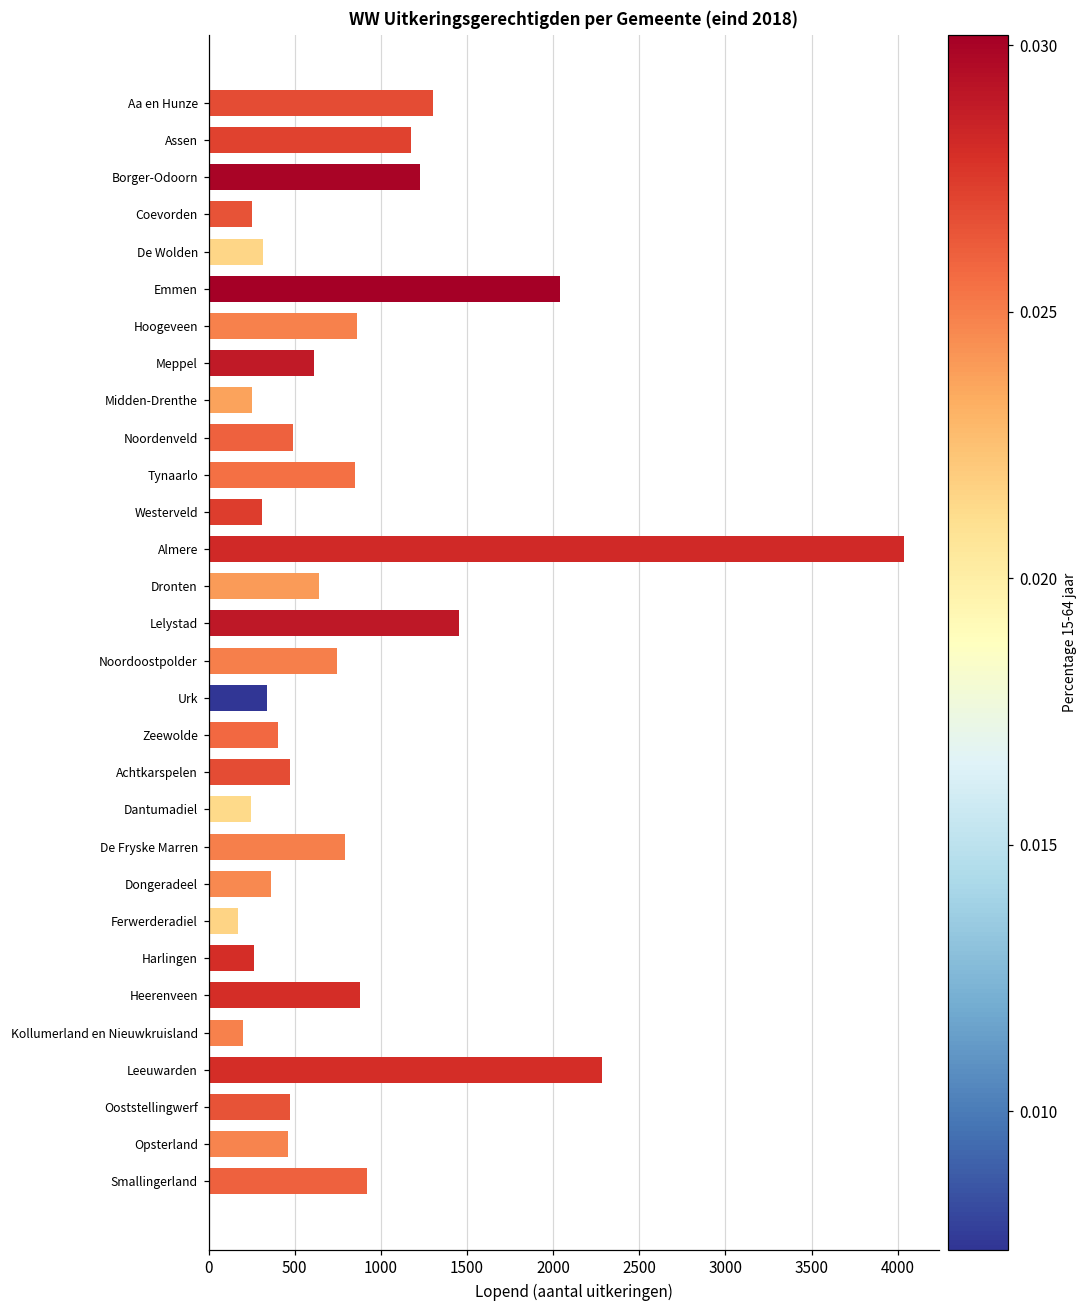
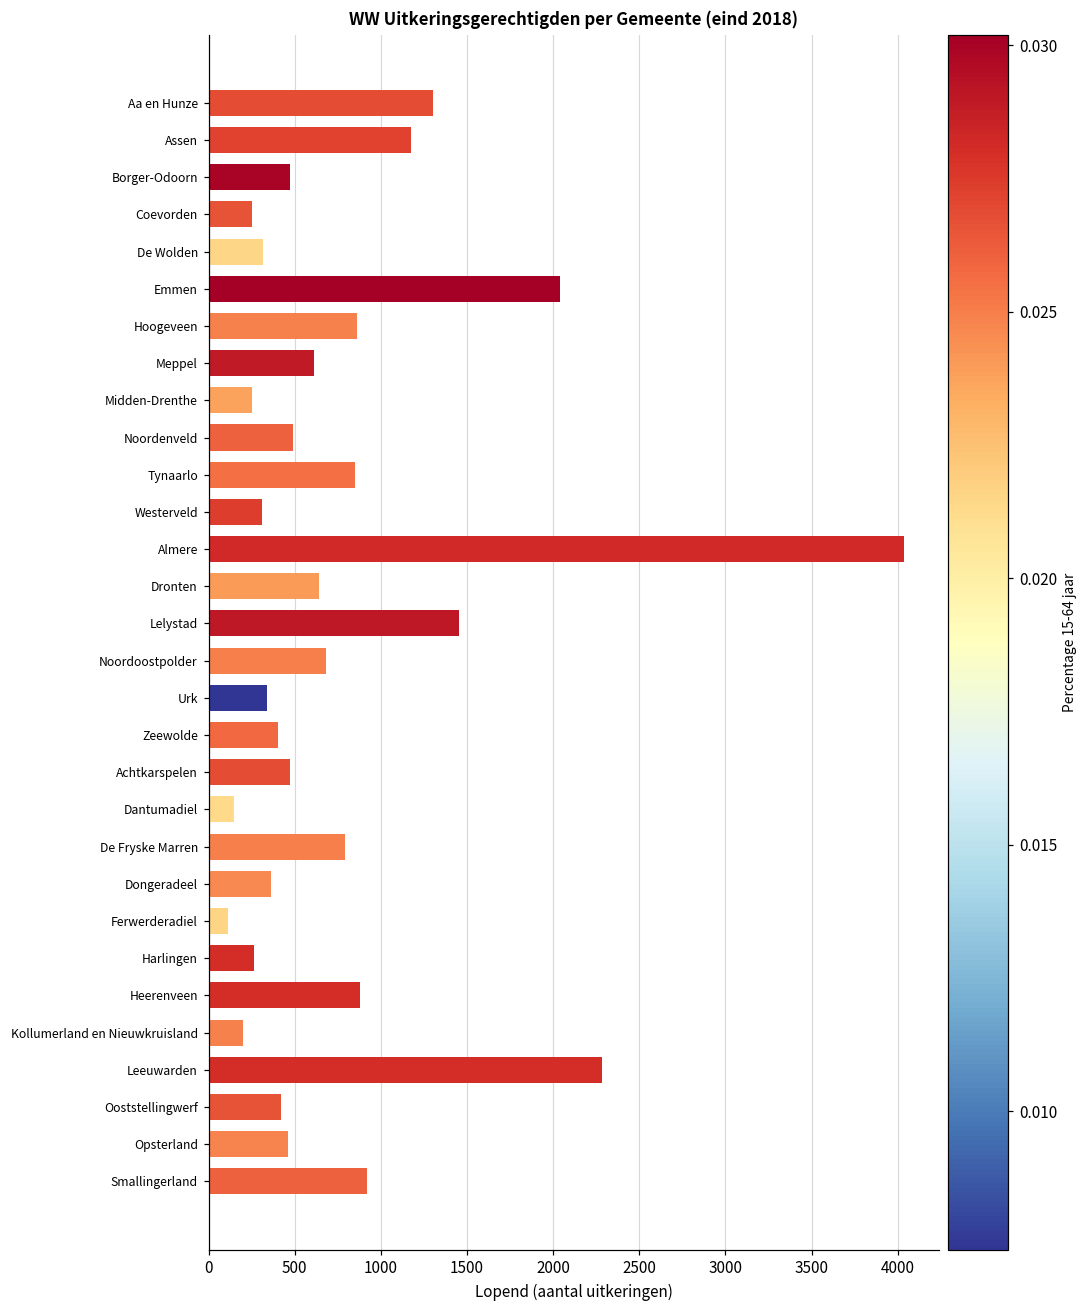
  {
    "Aa en Hunze": 1300,
    "Assen": 1170,
-   "Borger-Odoorn": 1230,
+   "Borger-Odoorn": 470,
    "Coevorden": 250,
    "De Wolden": 320,
    "Emmen": 2040,
    "Hoogeveen": 860,
    "Meppel": 610,
    "Midden-Drenthe": 250,
    "Noordenveld": 490,
    "Tynaarlo": 850,
    "Westerveld": 310,
    "Almere": 4040,
    "Dronten": 640,
    "Lelystad": 1450,
-   "Noordoostpolder": 750,
+   "Noordoostpolder": 680,
    "Urk": 340,
    "Zeewolde": 400,
    "Achtkarspelen": 470,
-   "Dantumadiel": 250,
+   "Dantumadiel": 150,
    "De Fryske Marren": 790,
    "Dongeradeel": 360,
-   "Ferwerderadiel": 170,
+   "Ferwerderadiel": 120,
    "Harlingen": 270,
    "Heerenveen": 880,
    "Kollumerland en Nieuwkruisland": 200,
    "Leeuwarden": 2280,
-   "Ooststellingwerf": 470,
+   "Ooststellingwerf": 420,
    "Opsterland": 460,
    "Smallingerland": 920
  }
